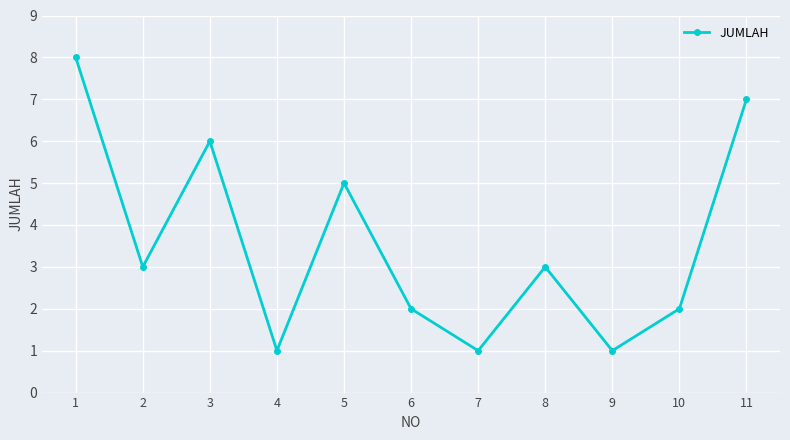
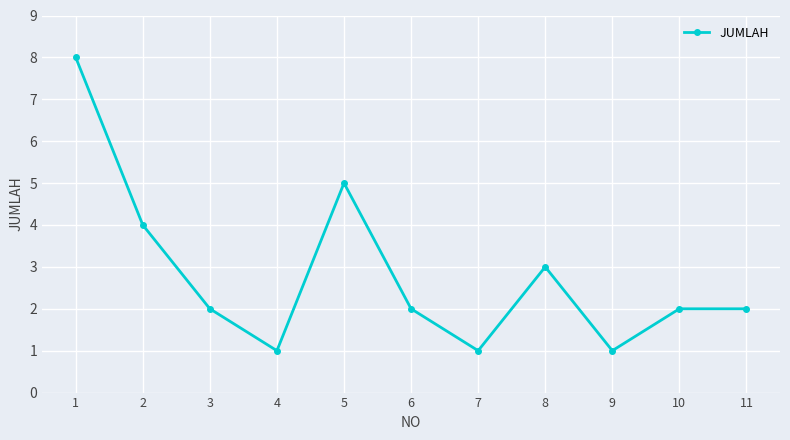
  {
    "1": 8,
-   "2": 3,
-   "3": 6,
+   "2": 4,
+   "3": 2,
    "4": 1,
    "5": 5,
    "6": 2,
    "7": 1,
    "8": 3,
    "9": 1,
    "10": 2,
-   "11": 7
+   "11": 2
  }
